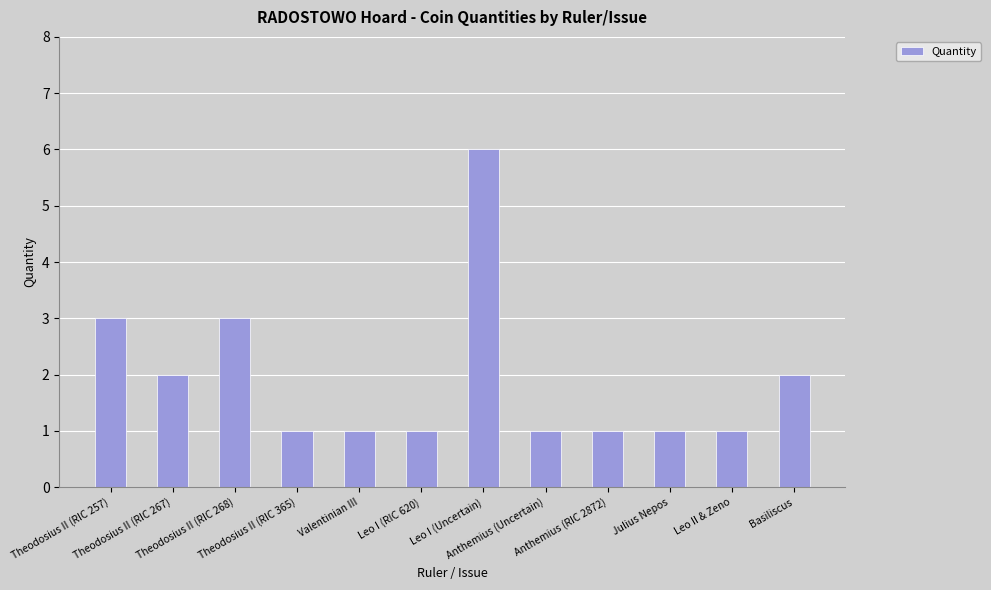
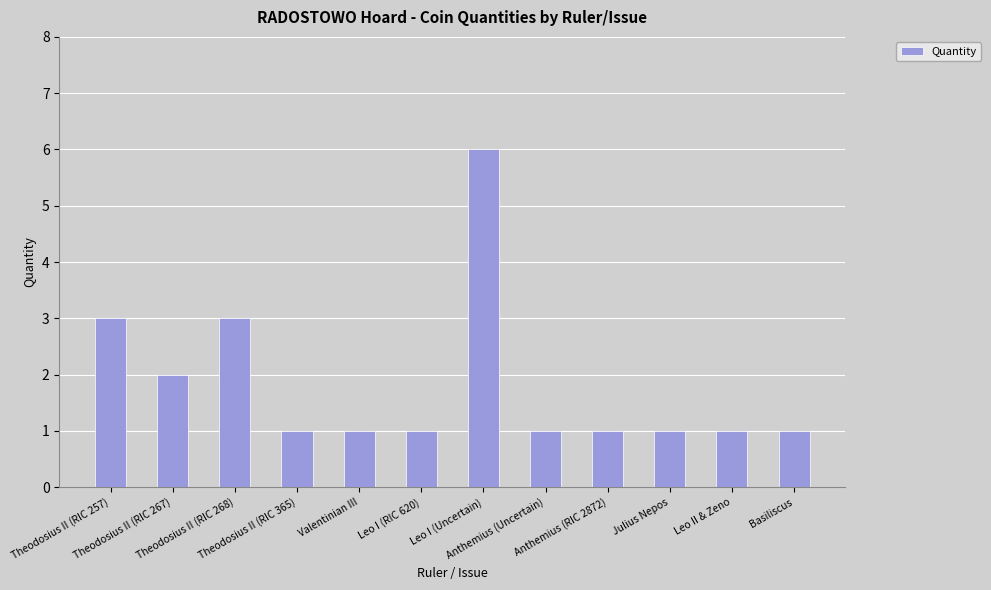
  {
    "Theodosius II (RIC 257)": 3,
    "Theodosius II (RIC 267)": 2,
    "Theodosius II (RIC 268)": 3,
    "Theodosius II (RIC 365)": 1,
    "Valentinian III": 1,
    "Leo I (RIC 620)": 1,
    "Leo I (Uncertain)": 6,
    "Anthemius (Uncertain)": 1,
    "Anthemius (RIC 2872)": 1,
    "Julius Nepos": 1,
    "Leo II & Zeno": 1,
-   "Basiliscus": 2
+   "Basiliscus": 1
  }
